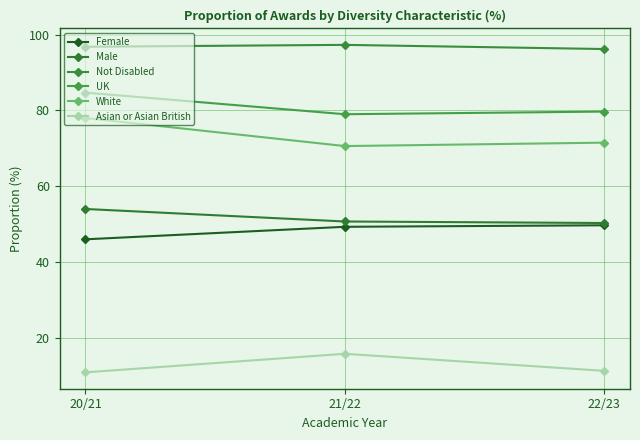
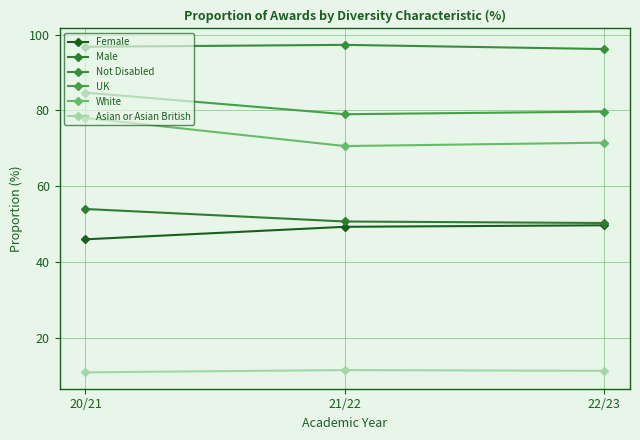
  {
    "Asian or Asian British": {
      "20/21": 11,
-     "21/22": 16,
+     "21/22": 12,
      "22/23": 11
    }
  }
